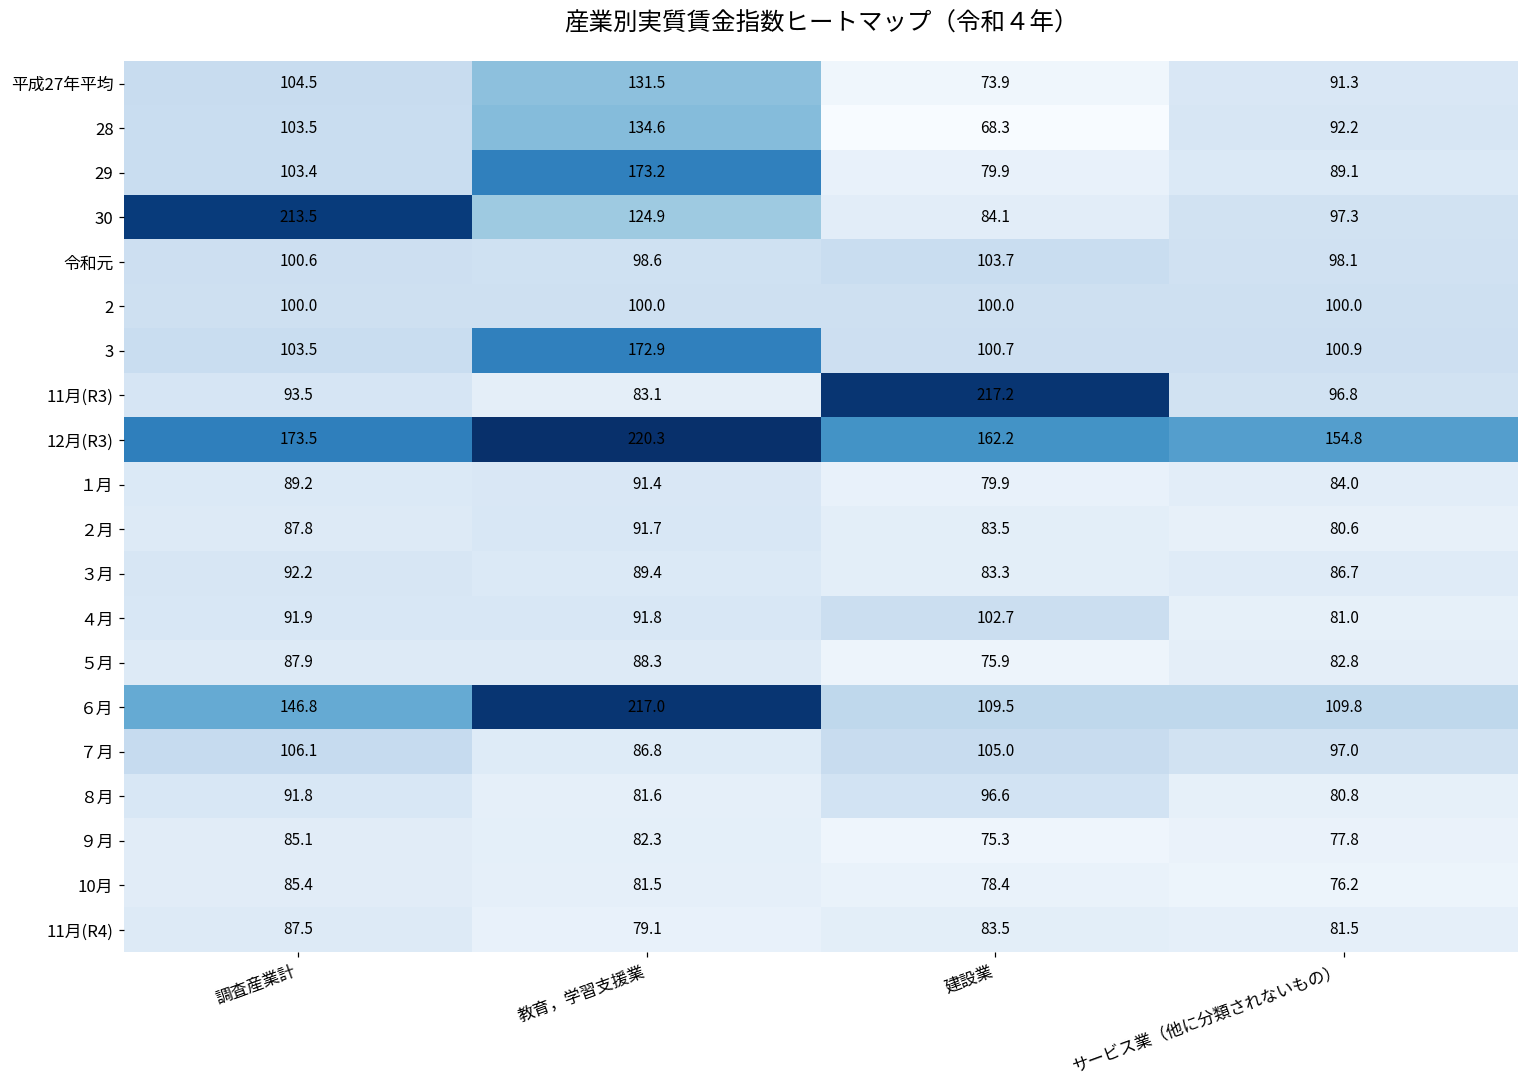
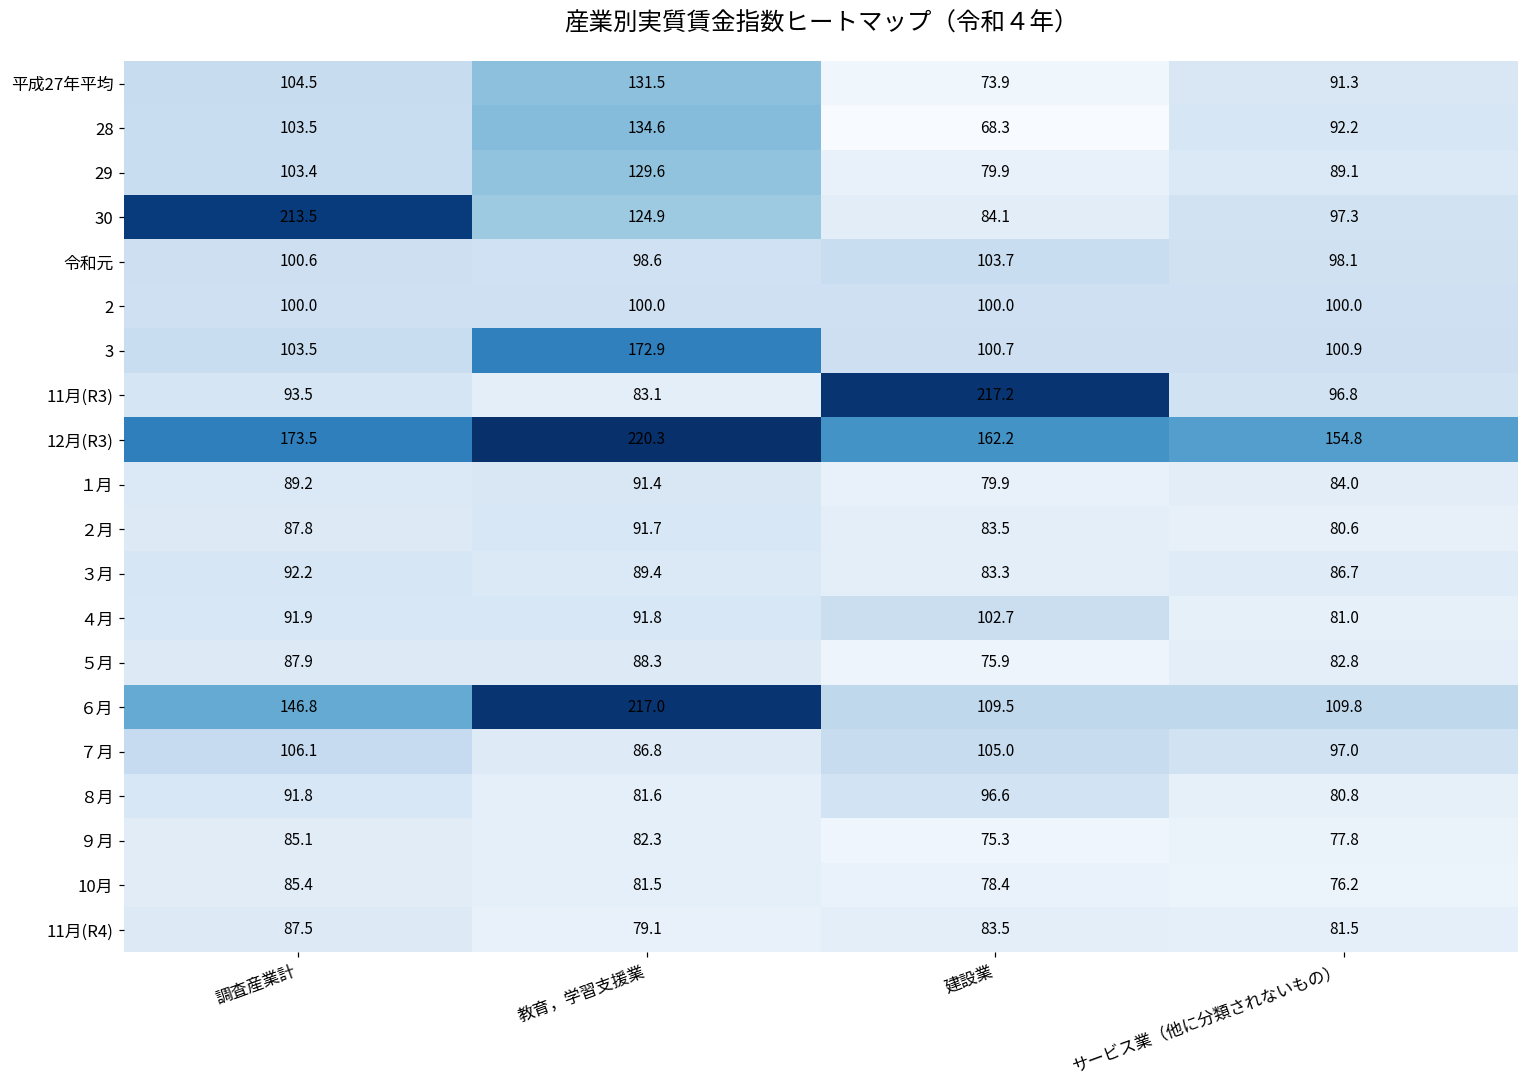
  {
    "平成27年平均": {
      "調査産業計": 104.5,
      "教育，学習支援業": 131.5,
      "建設業": 73.9,
      "サービス業（他に分類されないもの）": 91.3
    },
    "28": {
      "調査産業計": 103.5,
      "教育，学習支援業": 134.6,
      "建設業": 68.3,
      "サービス業（他に分類されないもの）": 92.2
    },
    "29": {
      "調査産業計": 103.4,
-     "教育，学習支援業": 173.2,
+     "教育，学習支援業": 129.6,
      "建設業": 79.9,
      "サービス業（他に分類されないもの）": 89.1
    },
    "30": {
      "調査産業計": 213.5,
      "教育，学習支援業": 124.9,
      "建設業": 84.1,
      "サービス業（他に分類されないもの）": 97.3
    },
    "令和元": {
      "調査産業計": 100.6,
      "教育，学習支援業": 98.6,
      "建設業": 103.7,
      "サービス業（他に分類されないもの）": 98.1
    },
    "2": {
      "調査産業計": 100.0,
      "教育，学習支援業": 100.0,
      "建設業": 100.0,
      "サービス業（他に分類されないもの）": 100.0
    },
    "3": {
      "調査産業計": 103.5,
      "教育，学習支援業": 172.9,
      "建設業": 100.7,
      "サービス業（他に分類されないもの）": 100.9
    },
    "11月(R3)": {
      "調査産業計": 93.5,
      "教育，学習支援業": 83.1,
      "建設業": 217.2,
      "サービス業（他に分類されないもの）": 96.8
    },
    "12月(R3)": {
      "調査産業計": 173.5,
      "教育，学習支援業": 220.3,
      "建設業": 162.2,
      "サービス業（他に分類されないもの）": 154.8
    },
    "１月": {
      "調査産業計": 89.2,
      "教育，学習支援業": 91.4,
      "建設業": 79.9,
      "サービス業（他に分類されないもの）": 84.0
    },
    "２月": {
      "調査産業計": 87.8,
      "教育，学習支援業": 91.7,
      "建設業": 83.5,
      "サービス業（他に分類されないもの）": 80.6
    },
    "３月": {
      "調査産業計": 92.2,
      "教育，学習支援業": 89.4,
      "建設業": 83.3,
      "サービス業（他に分類されないもの）": 86.7
    },
    "４月": {
      "調査産業計": 91.9,
      "教育，学習支援業": 91.8,
      "建設業": 102.7,
      "サービス業（他に分類されないもの）": 81.0
    },
    "５月": {
      "調査産業計": 87.9,
      "教育，学習支援業": 88.3,
      "建設業": 75.9,
      "サービス業（他に分類されないもの）": 82.8
    },
    "６月": {
      "調査産業計": 146.8,
      "教育，学習支援業": 217.0,
      "建設業": 109.5,
      "サービス業（他に分類されないもの）": 109.8
    },
    "７月": {
      "調査産業計": 106.1,
      "教育，学習支援業": 86.8,
      "建設業": 105.0,
      "サービス業（他に分類されないもの）": 97.0
    },
    "８月": {
      "調査産業計": 91.8,
      "教育，学習支援業": 81.6,
      "建設業": 96.6,
      "サービス業（他に分類されないもの）": 80.8
    },
    "９月": {
      "調査産業計": 85.1,
      "教育，学習支援業": 82.3,
      "建設業": 75.3,
      "サービス業（他に分類されないもの）": 77.8
    },
    "10月": {
      "調査産業計": 85.4,
      "教育，学習支援業": 81.5,
      "建設業": 78.4,
      "サービス業（他に分類されないもの）": 76.2
    },
    "11月(R4)": {
      "調査産業計": 87.5,
      "教育，学習支援業": 79.1,
      "建設業": 83.5,
      "サービス業（他に分類されないもの）": 81.5
    }
  }
